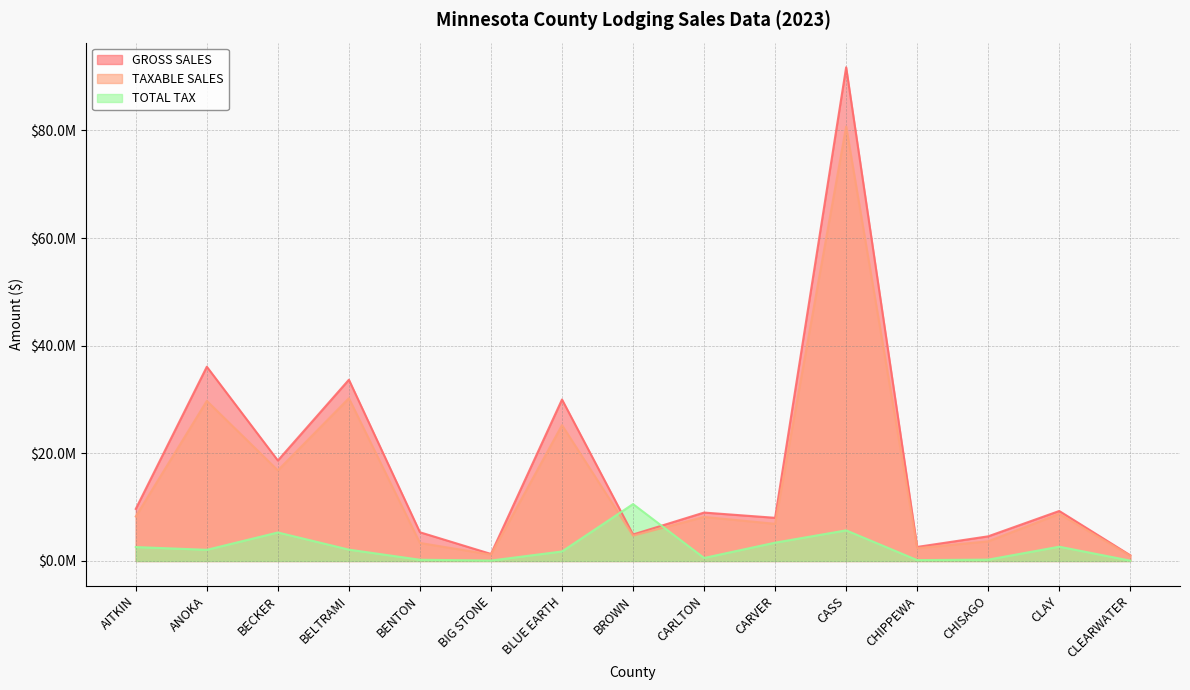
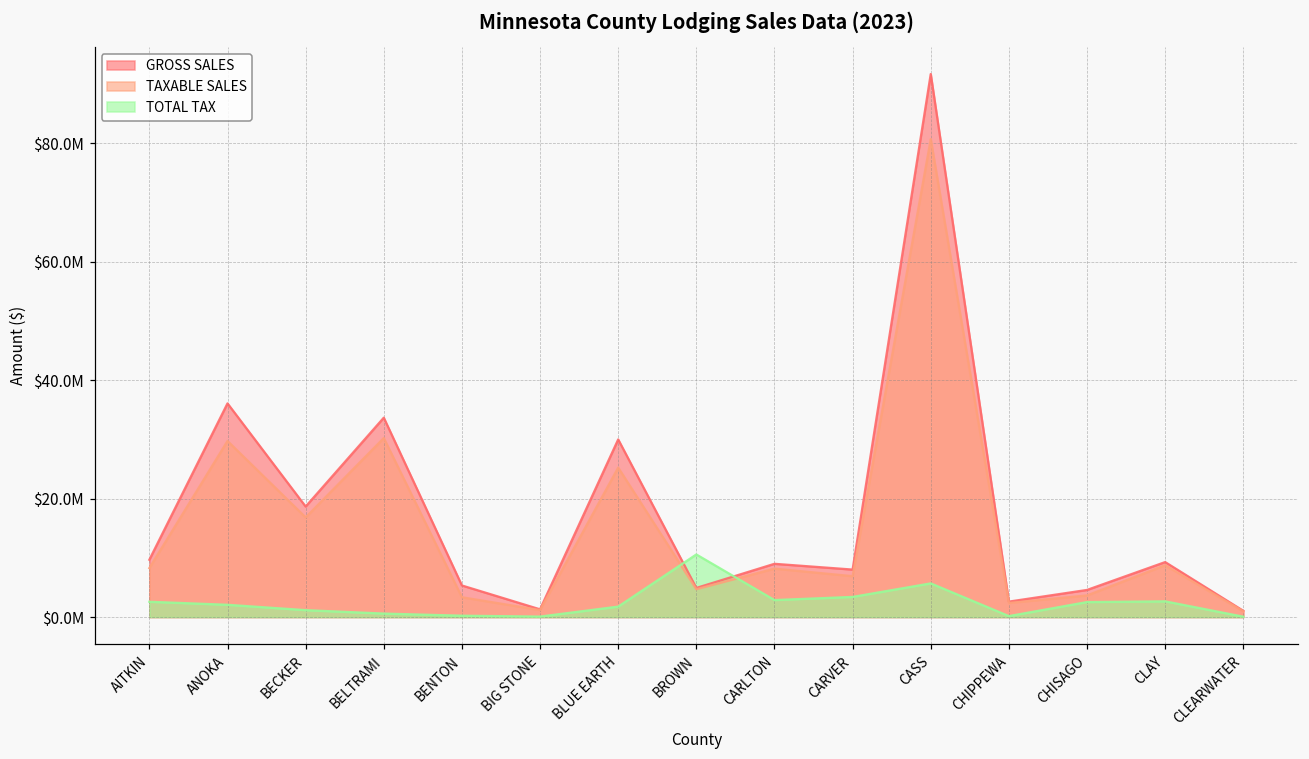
  {
    "TOTAL TAX": {
      "AITKIN": "$3000000",
      "ANOKA": "$2000000",
-     "BECKER": "$5000000",
-     "BELTRAMI": "$2000000",
+     "BECKER": "$1000000",
+     "BELTRAMI": "$1000000",
      "BENTON": "$0",
      "BIG STONE": "$0",
      "BLUE EARTH": "$2000000",
      "BROWN": "$11000000",
-     "CARLTON": "$1000000",
+     "CARLTON": "$3000000",
      "CARVER": "$3000000",
      "CASS": "$6000000",
      "CHIPPEWA": "$0",
-     "CHISAGO": "$0",
+     "CHISAGO": "$3000000",
      "CLAY": "$3000000",
      "CLEARWATER": "$0"
    }
  }
